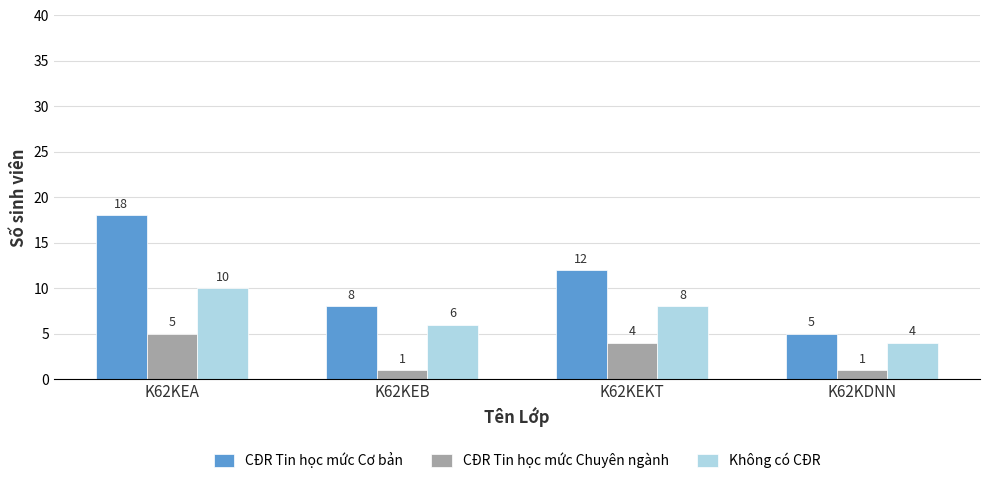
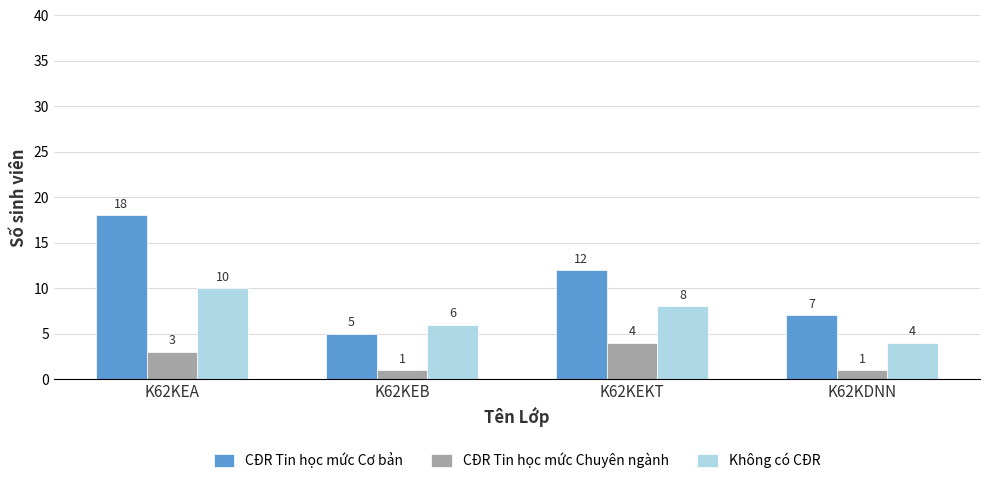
  {
    "CĐR Tin học mức Cơ bản": {
      "K62KEA": 18,
-     "K62KEB": 8,
+     "K62KEB": 5,
      "K62KEKT": 12,
-     "K62KDNN": 5
+     "K62KDNN": 7
    },
    "CĐR Tin học mức Chuyên ngành": {
-     "K62KEA": 5,
+     "K62KEA": 3,
      "K62KEB": 1,
      "K62KEKT": 4,
      "K62KDNN": 1
    },
    "Không có CĐR": {
      "K62KEA": 10,
      "K62KEB": 6,
      "K62KEKT": 8,
      "K62KDNN": 4
    }
  }
